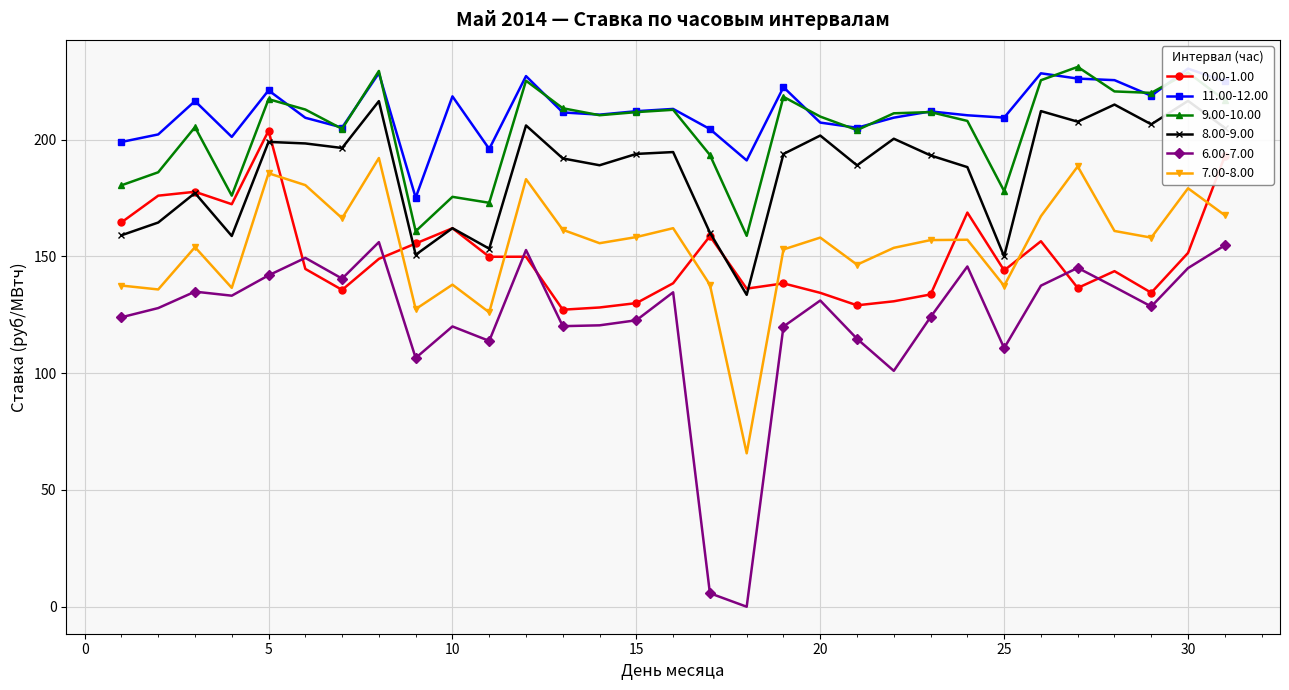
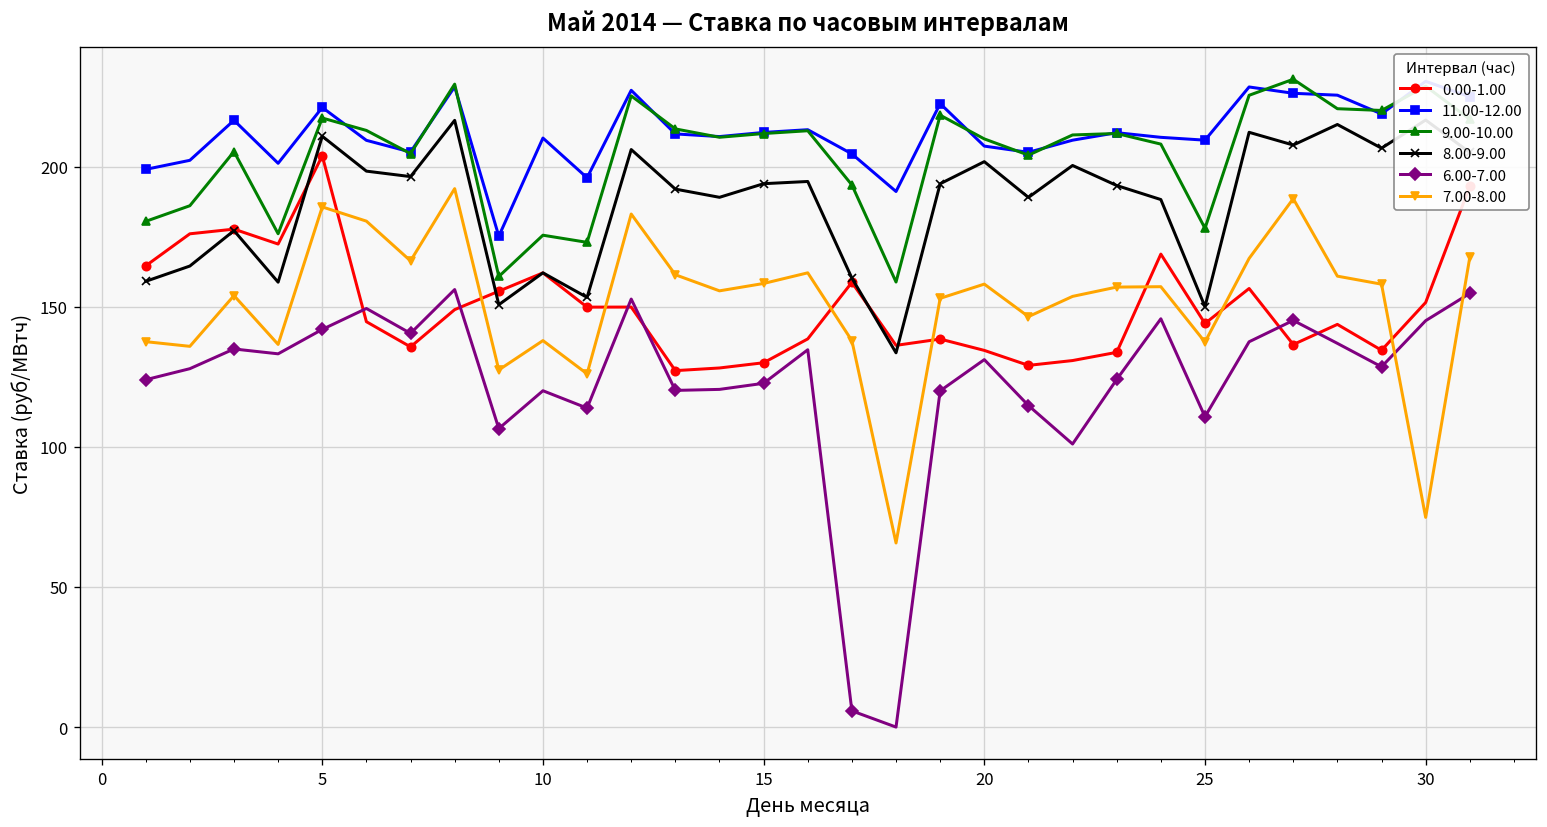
  {
    "0.00-1.00": {
      "5": 204,
      "15": 130,
      "20": 134,
      "25": 144,
      "30": 151
    },
    "11.00-12.00": {
      "5": 221,
-     "10": 219,
+     "10": 210,
      "20": 207,
      "25": 209
    },
    "9.00-10.00": {
      "5": 217,
      "10": 175,
      "20": 210,
      "25": 178
    },
    "8.00-9.00": {
-     "5": 199,
+     "5": 211,
      "15": 194,
      "20": 202,
      "25": 150
    },
    "6.00-7.00": {
      "5": 142,
      "10": 120,
      "15": 123,
      "20": 131,
      "25": 111,
      "30": 145
    },
    "7.00-8.00": {
      "5": 186,
      "10": 138,
      "15": 158,
      "20": 158,
      "25": 137,
-     "30": 179
+     "30": 75
    }
  }
